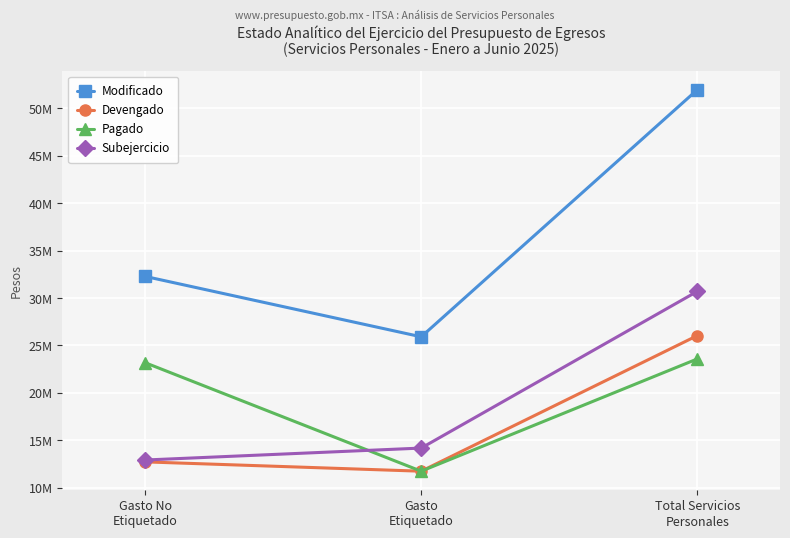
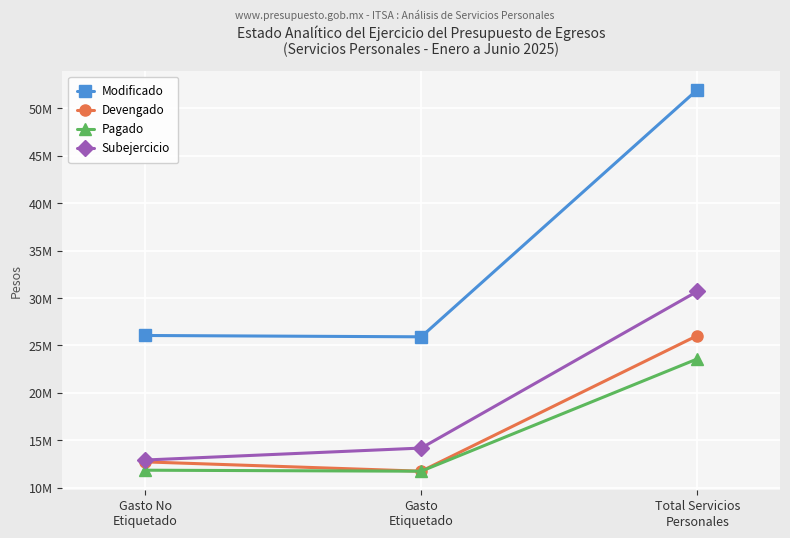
  {
    "Modificado": {
-     "Gasto No Etiquetado": 32000000,
+     "Gasto No Etiquetado": 26000000,
      "Gasto Etiquetado": 26000000,
      "Total Servicios Personales": 52000000
    },
    "Devengado": {
      "Total Servicios Personales": 26000000
    },
    "Pagado": {
-     "Gasto No Etiquetado": 23000000,
+     "Gasto No Etiquetado": 12000000,
      "Total Servicios Personales": 24000000
    },
    "Subejercicio": {
      "Gasto Etiquetado": 14000000,
      "Total Servicios Personales": 31000000
    }
  }
